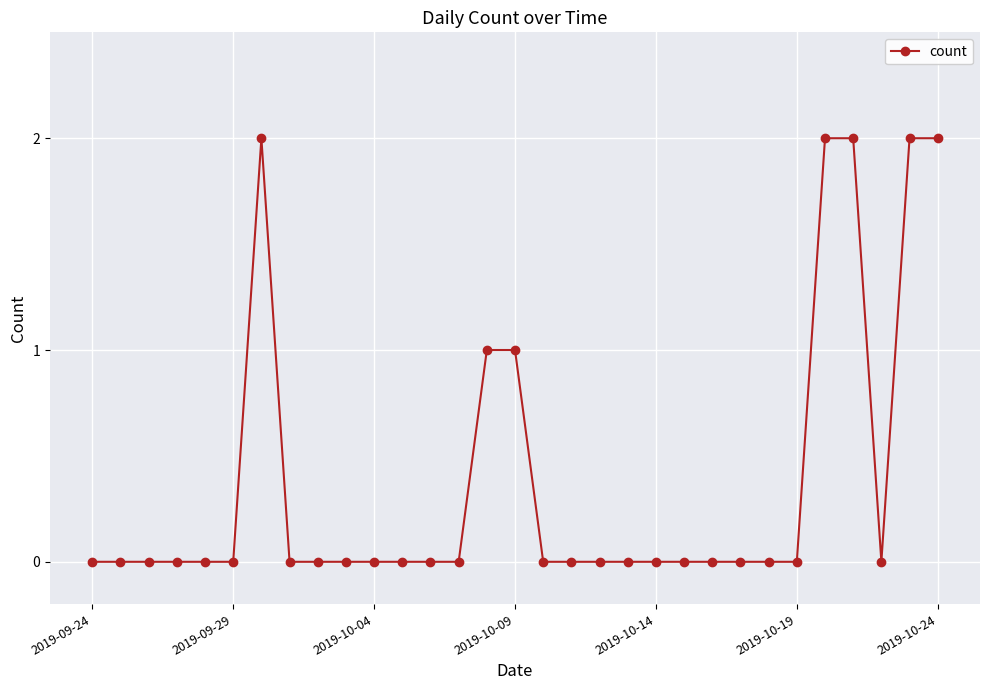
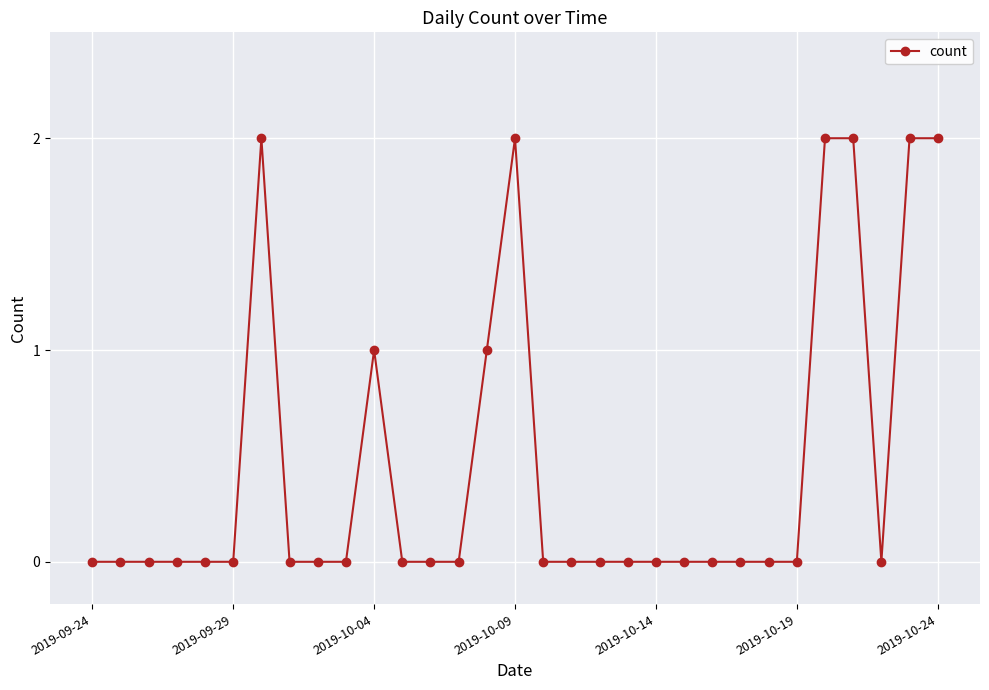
  {
    "2019-09-24": 0,
    "2019-09-29": 0,
-   "2019-10-04": 0,
-   "2019-10-09": 1,
+   "2019-10-04": 1,
+   "2019-10-09": 2,
    "2019-10-14": 0,
    "2019-10-19": 0,
    "2019-10-24": 2
  }
